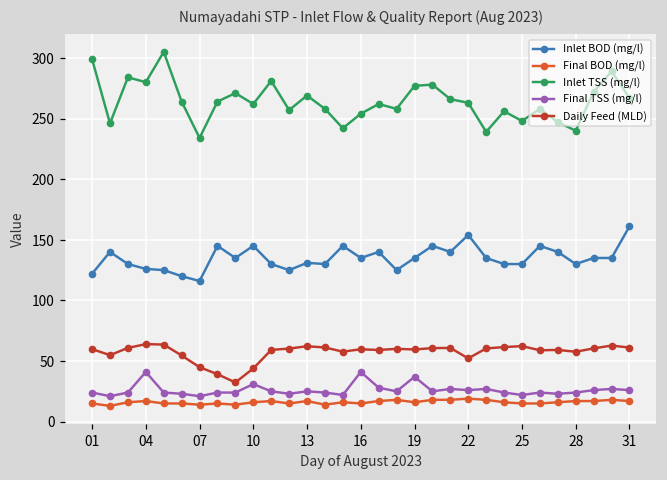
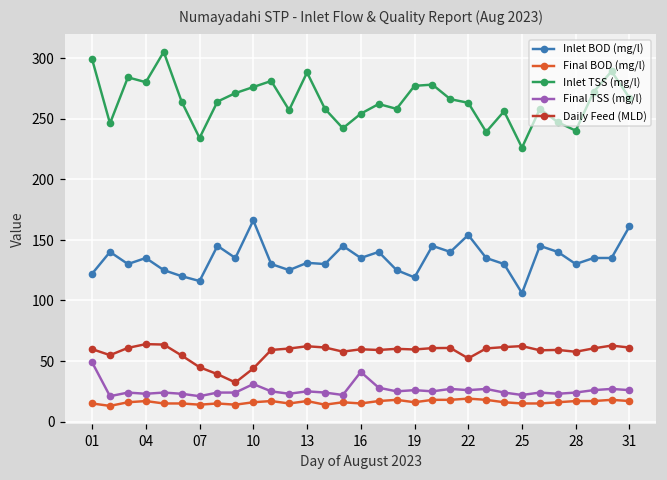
  {
    "Inlet BOD (mg/l)": {
      "01": 122,
-     "04": 126,
+     "04": 135,
      "07": 116,
-     "10": 145,
+     "10": 166,
      "13": 131,
      "16": 135,
-     "19": 135,
+     "19": 119,
      "22": 154,
-     "25": 130,
+     "25": 106,
      "28": 130,
      "31": 161
    },
    "Inlet TSS (mg/l)": {
      "01": 299,
      "04": 280,
      "07": 234,
-     "10": 262,
-     "13": 269,
+     "10": 276,
+     "13": 288,
      "16": 254,
      "19": 277,
      "22": 263,
-     "25": 248
+     "25": 226
    },
    "Final TSS (mg/l)": {
-     "01": 24,
-     "04": 41,
+     "01": 49,
+     "04": 23,
      "07": 21,
      "10": 31,
      "13": 25,
      "16": 41,
-     "19": 37,
+     "19": 26,
      "22": 26,
      "25": 22,
      "28": 24,
      "31": 26
    }
  }
